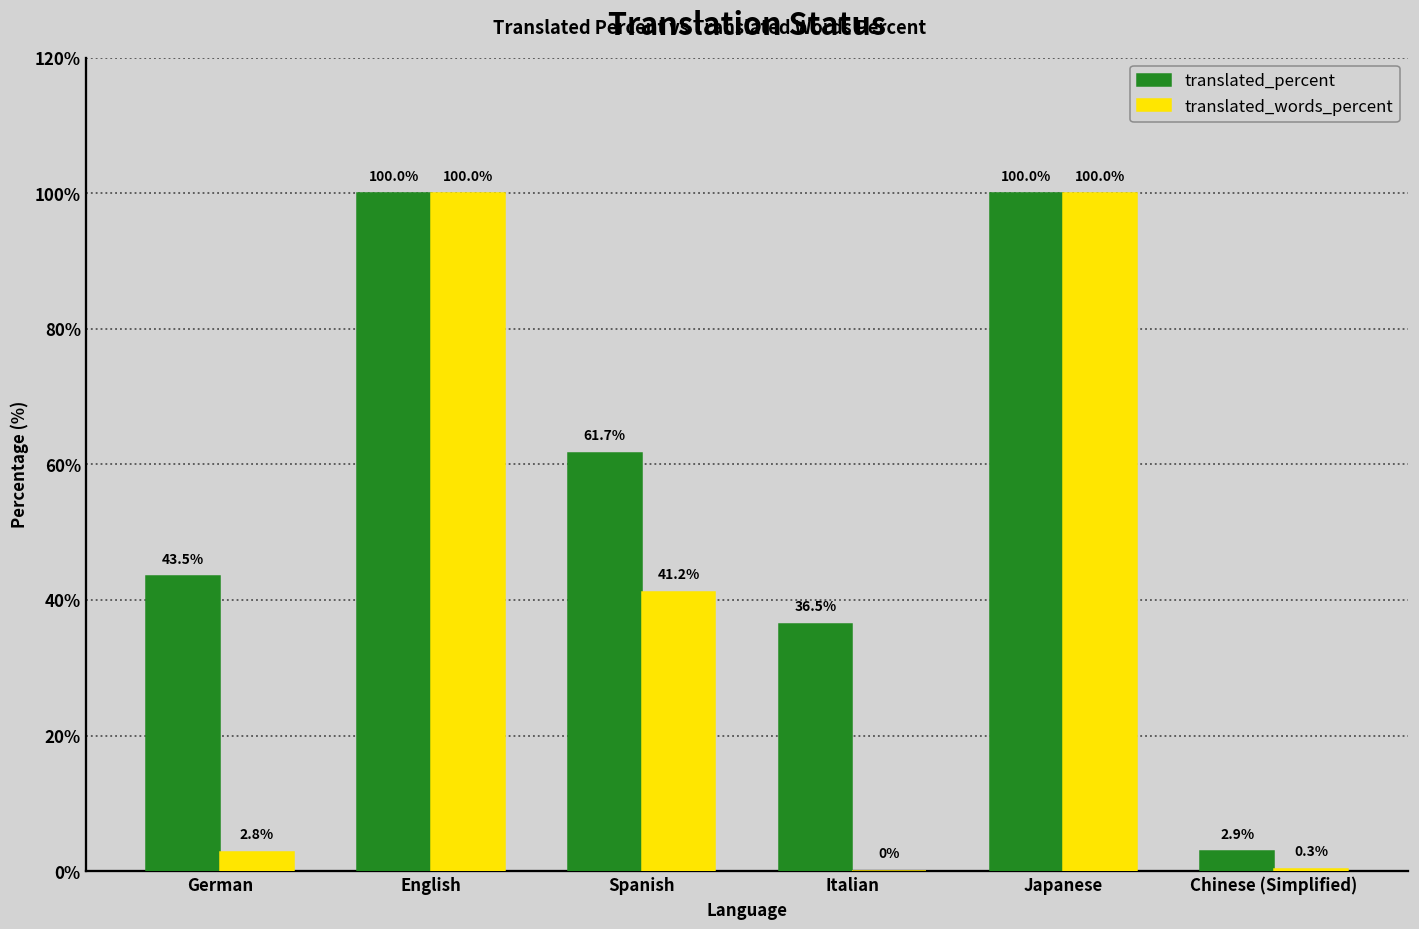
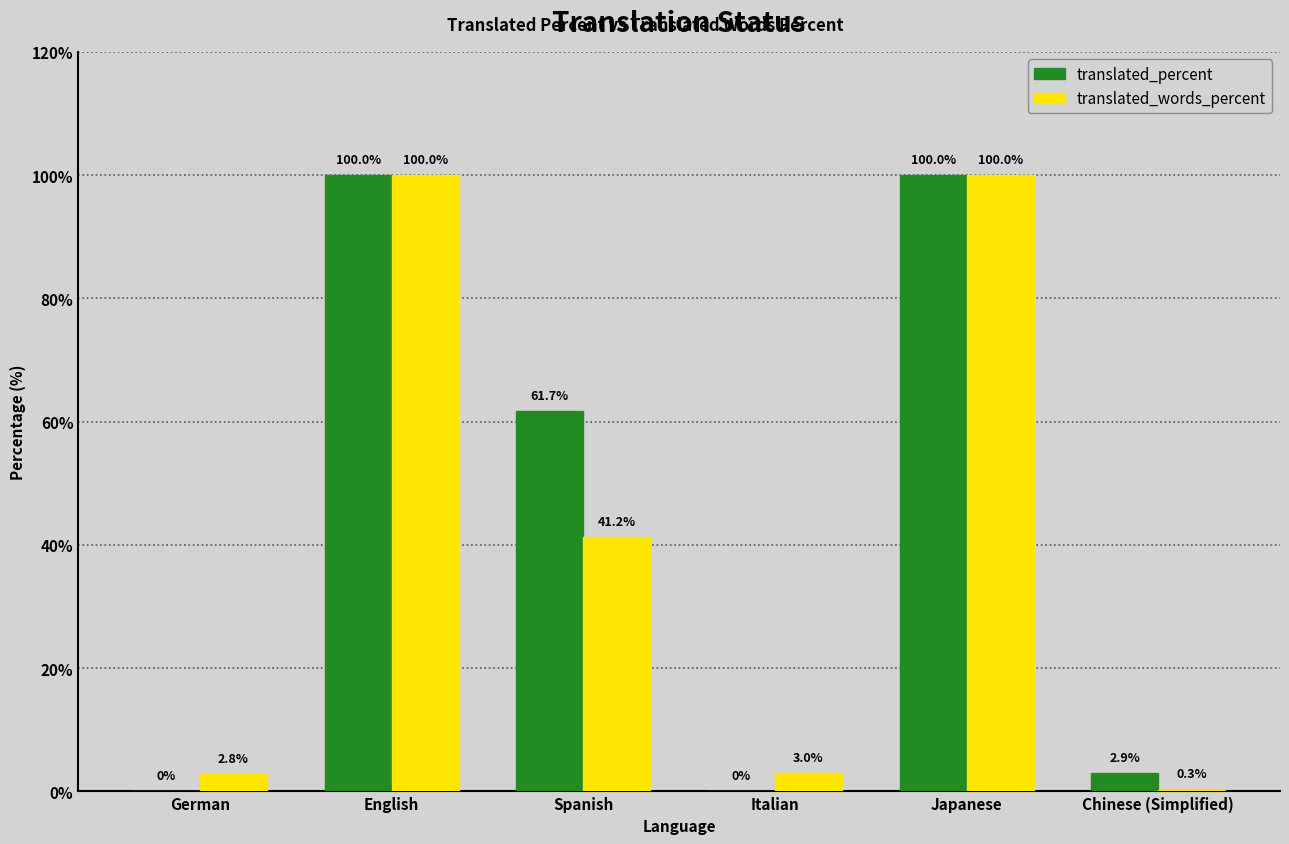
  {
    "translated_percent": {
-     "German": "43.5%",
+     "German": "0%",
      "English": "100.0%",
      "Spanish": "61.7%",
-     "Italian": "36.5%",
+     "Italian": "0%",
      "Japanese": "100.0%",
      "Chinese (Simplified)": "2.9%"
    },
    "translated_words_percent": {
      "German": "2.8%",
      "English": "100.0%",
      "Spanish": "41.2%",
-     "Italian": "0%",
+     "Italian": "3.0%",
      "Japanese": "100.0%",
      "Chinese (Simplified)": "0.3%"
    }
  }
